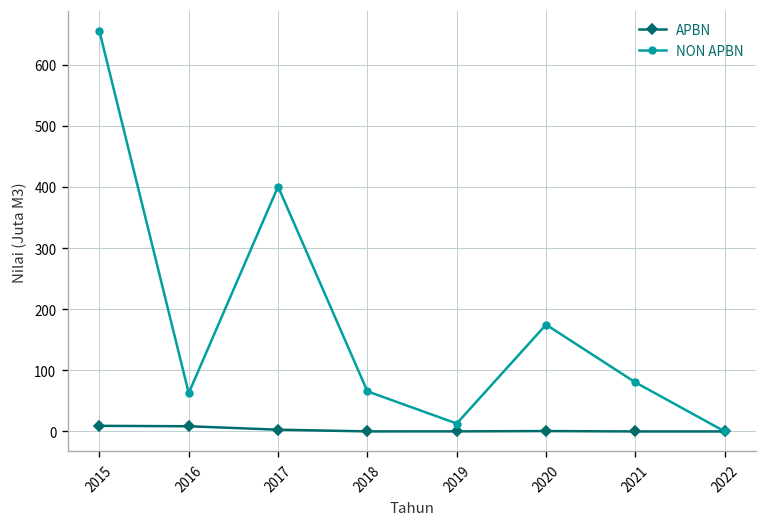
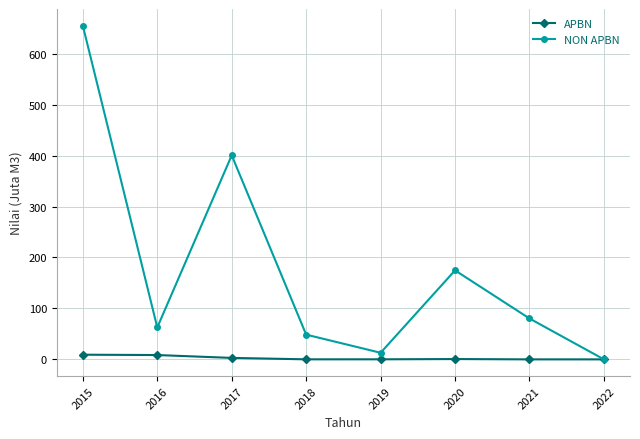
  {
    "APBN": {
      "2015": 10,
      "2016": 10,
      "2017": 0,
      "2018": 0,
      "2019": 0,
      "2020": 0,
      "2021": 0
    },
    "NON APBN": {
      "2015": 650,
      "2016": 60,
      "2017": 400,
-     "2018": 70,
+     "2018": 50,
      "2019": 10,
      "2020": 170,
      "2021": 80
    }
  }
